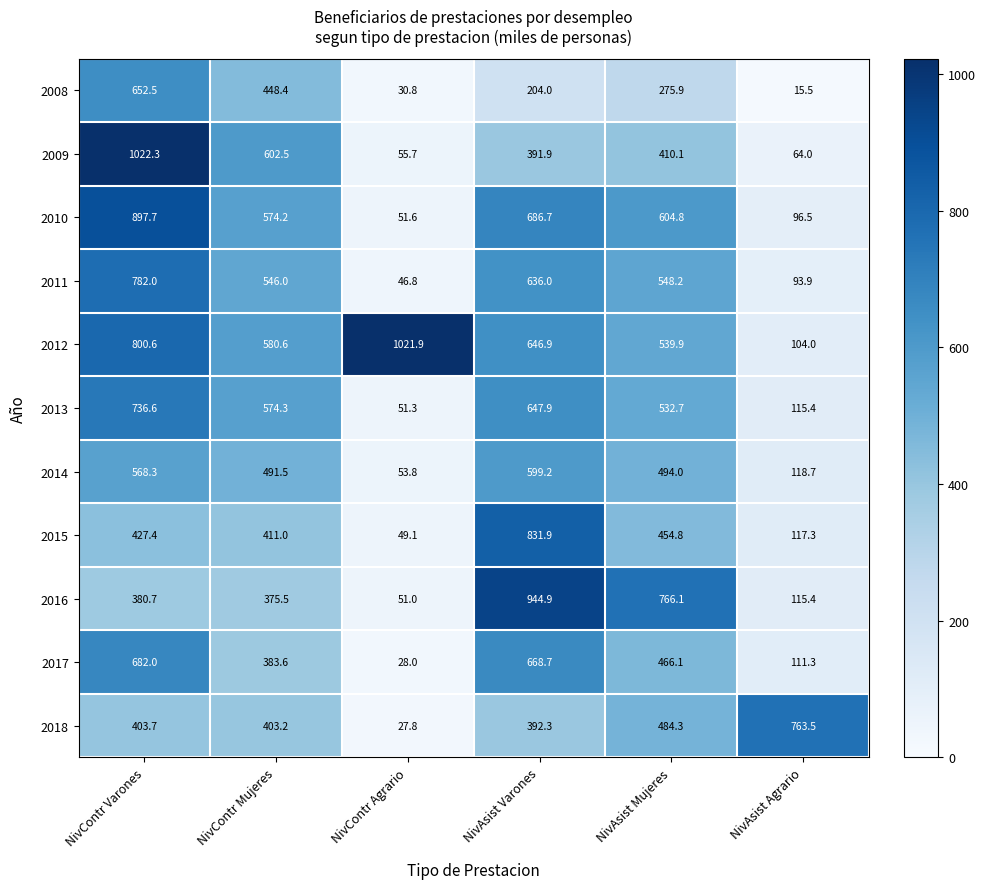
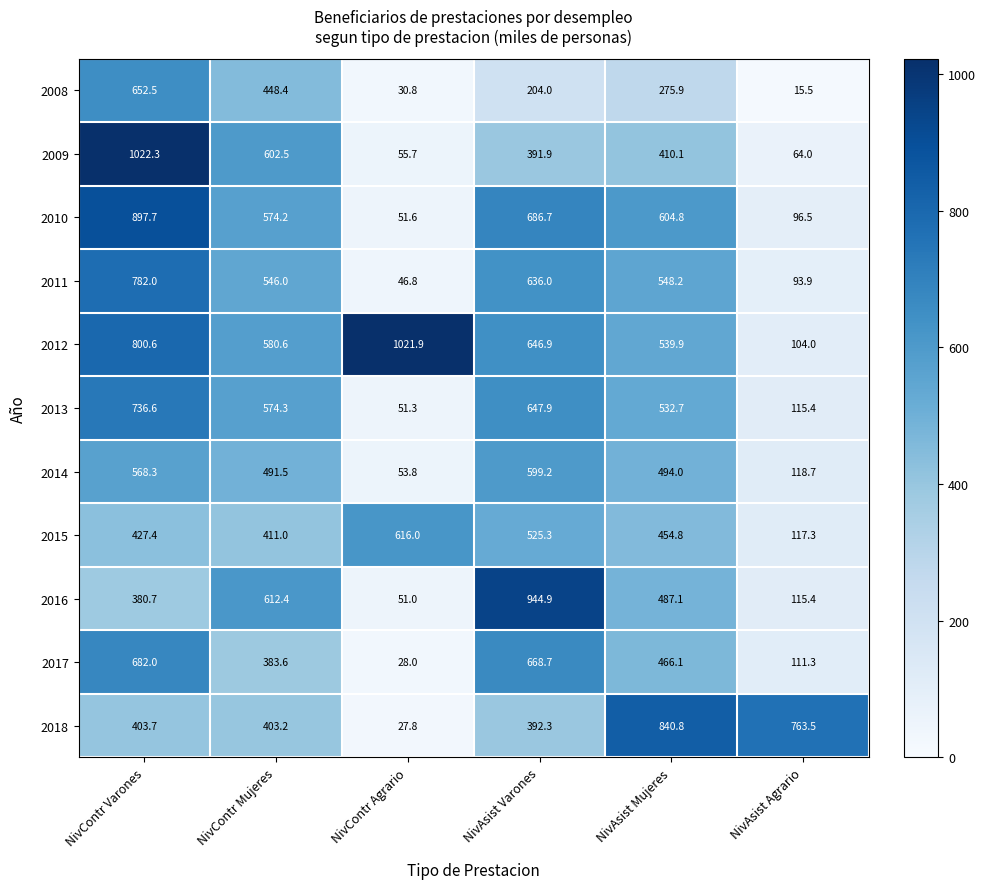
  {
    "2008": {
      "NivContr Varones": 652.5,
      "NivContr Mujeres": 448.4,
      "NivContr Agrario": 30.8,
      "NivAsist Varones": 204.0,
      "NivAsist Mujeres": 275.9,
      "NivAsist Agrario": 15.5
    },
    "2009": {
      "NivContr Varones": 1022.3,
      "NivContr Mujeres": 602.5,
      "NivContr Agrario": 55.7,
      "NivAsist Varones": 391.9,
      "NivAsist Mujeres": 410.1,
      "NivAsist Agrario": 64.0
    },
    "2010": {
      "NivContr Varones": 897.7,
      "NivContr Mujeres": 574.2,
      "NivContr Agrario": 51.6,
      "NivAsist Varones": 686.7,
      "NivAsist Mujeres": 604.8,
      "NivAsist Agrario": 96.5
    },
    "2011": {
      "NivContr Varones": 782.0,
      "NivContr Mujeres": 546.0,
      "NivContr Agrario": 46.8,
      "NivAsist Varones": 636.0,
      "NivAsist Mujeres": 548.2,
      "NivAsist Agrario": 93.9
    },
    "2012": {
      "NivContr Varones": 800.6,
      "NivContr Mujeres": 580.6,
      "NivContr Agrario": 1021.9,
      "NivAsist Varones": 646.9,
      "NivAsist Mujeres": 539.9,
      "NivAsist Agrario": 104.0
    },
    "2013": {
      "NivContr Varones": 736.6,
      "NivContr Mujeres": 574.3,
      "NivContr Agrario": 51.3,
      "NivAsist Varones": 647.9,
      "NivAsist Mujeres": 532.7,
      "NivAsist Agrario": 115.4
    },
    "2014": {
      "NivContr Varones": 568.3,
      "NivContr Mujeres": 491.5,
      "NivContr Agrario": 53.8,
      "NivAsist Varones": 599.2,
      "NivAsist Mujeres": 494.0,
      "NivAsist Agrario": 118.7
    },
    "2015": {
      "NivContr Varones": 427.4,
      "NivContr Mujeres": 411.0,
-     "NivContr Agrario": 49.1,
-     "NivAsist Varones": 831.9,
+     "NivContr Agrario": 616.0,
+     "NivAsist Varones": 525.3,
      "NivAsist Mujeres": 454.8,
      "NivAsist Agrario": 117.3
    },
    "2016": {
      "NivContr Varones": 380.7,
-     "NivContr Mujeres": 375.5,
+     "NivContr Mujeres": 612.4,
      "NivContr Agrario": 51.0,
      "NivAsist Varones": 944.9,
-     "NivAsist Mujeres": 766.1,
+     "NivAsist Mujeres": 487.1,
      "NivAsist Agrario": 115.4
    },
    "2017": {
      "NivContr Varones": 682.0,
      "NivContr Mujeres": 383.6,
      "NivContr Agrario": 28.0,
      "NivAsist Varones": 668.7,
      "NivAsist Mujeres": 466.1,
      "NivAsist Agrario": 111.3
    },
    "2018": {
      "NivContr Varones": 403.7,
      "NivContr Mujeres": 403.2,
      "NivContr Agrario": 27.8,
      "NivAsist Varones": 392.3,
-     "NivAsist Mujeres": 484.3,
+     "NivAsist Mujeres": 840.8,
      "NivAsist Agrario": 763.5
    }
  }
